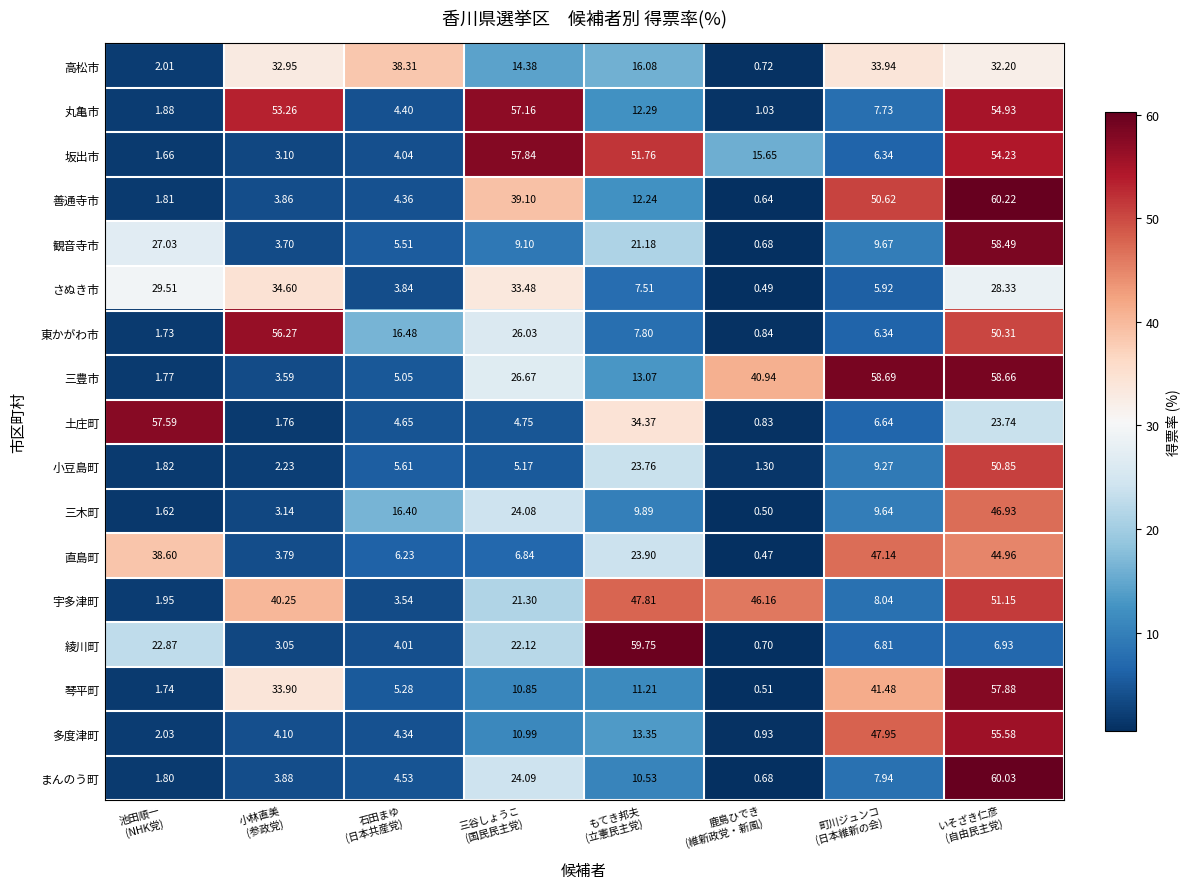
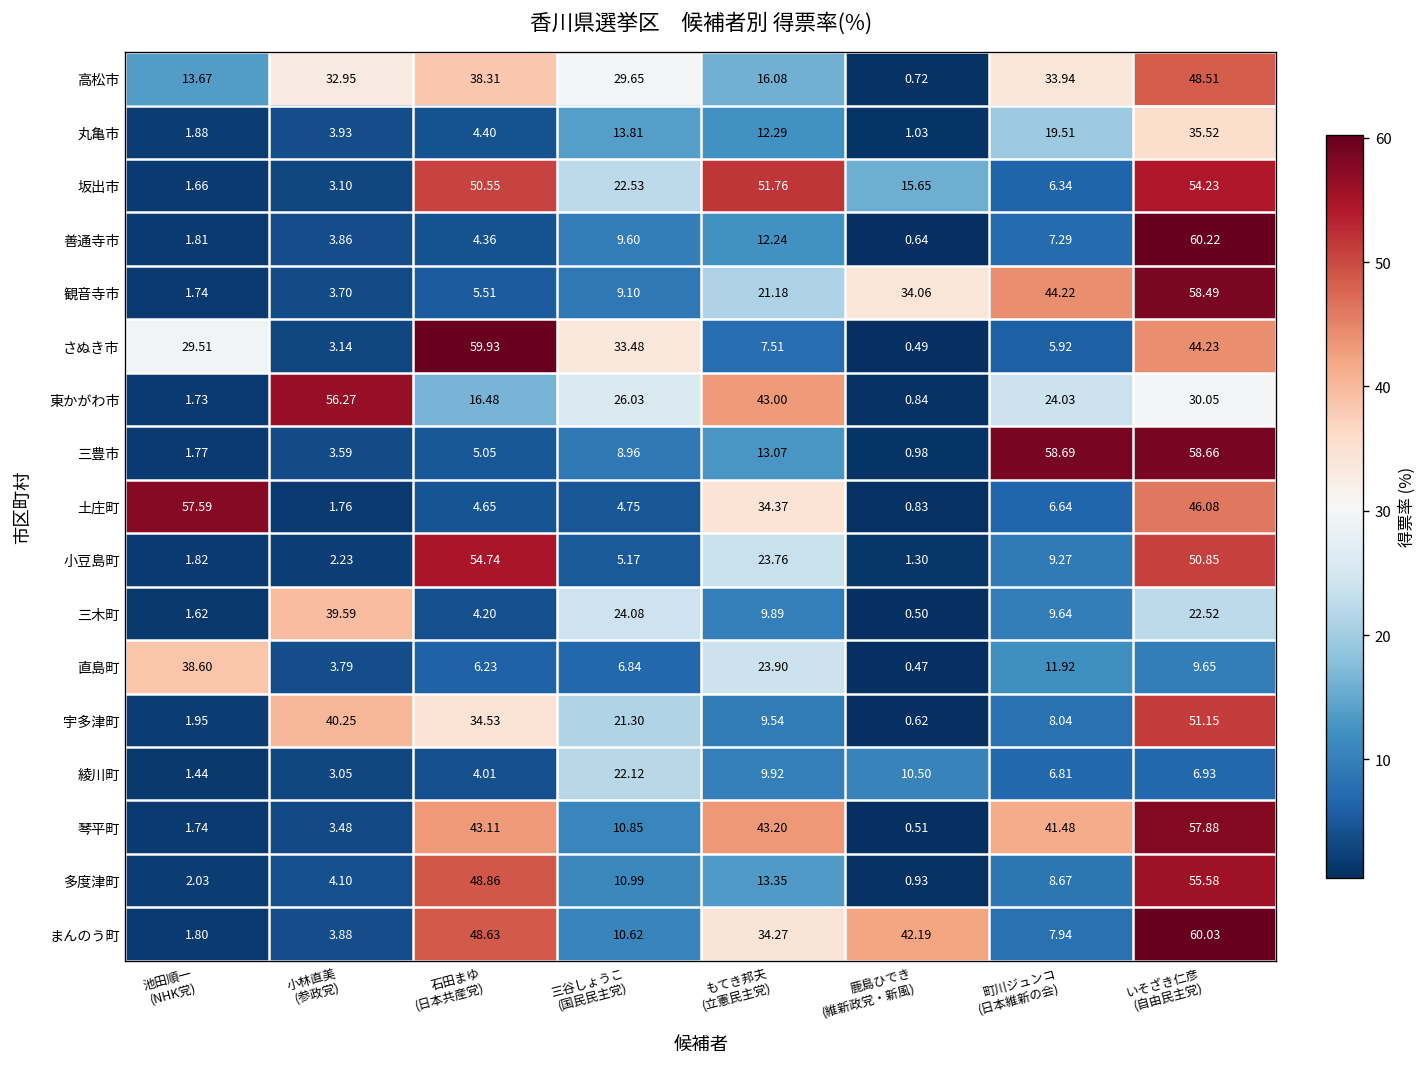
  {
    "高松市": {
-     "池田順一 (NHK党)": 2.01,
+     "池田順一 (NHK党)": 13.67,
      "小林直美 (参政党)": 32.95,
      "石田まゆ (日本共産党)": 38.31,
-     "三谷しょうこ (国民民主党)": 14.38,
+     "三谷しょうこ (国民民主党)": 29.65,
      "もてき邦夫 (立憲民主党)": 16.08,
      "鹿島ひでき (維新政党・新風)": 0.72,
      "町川ジュンコ (日本維新の会)": 33.94,
-     "いそざき仁彦 (自由民主党)": 32.20
+     "いそざき仁彦 (自由民主党)": 48.51
    },
    "丸亀市": {
      "池田順一 (NHK党)": 1.88,
-     "小林直美 (参政党)": 53.26,
+     "小林直美 (参政党)": 3.93,
      "石田まゆ (日本共産党)": 4.40,
-     "三谷しょうこ (国民民主党)": 57.16,
+     "三谷しょうこ (国民民主党)": 13.81,
      "もてき邦夫 (立憲民主党)": 12.29,
      "鹿島ひでき (維新政党・新風)": 1.03,
-     "町川ジュンコ (日本維新の会)": 7.73,
-     "いそざき仁彦 (自由民主党)": 54.93
+     "町川ジュンコ (日本維新の会)": 19.51,
+     "いそざき仁彦 (自由民主党)": 35.52
    },
    "坂出市": {
      "池田順一 (NHK党)": 1.66,
      "小林直美 (参政党)": 3.10,
-     "石田まゆ (日本共産党)": 4.04,
-     "三谷しょうこ (国民民主党)": 57.84,
+     "石田まゆ (日本共産党)": 50.55,
+     "三谷しょうこ (国民民主党)": 22.53,
      "もてき邦夫 (立憲民主党)": 51.76,
      "鹿島ひでき (維新政党・新風)": 15.65,
      "町川ジュンコ (日本維新の会)": 6.34,
      "いそざき仁彦 (自由民主党)": 54.23
    },
    "善通寺市": {
      "池田順一 (NHK党)": 1.81,
      "小林直美 (参政党)": 3.86,
      "石田まゆ (日本共産党)": 4.36,
-     "三谷しょうこ (国民民主党)": 39.10,
+     "三谷しょうこ (国民民主党)": 9.60,
      "もてき邦夫 (立憲民主党)": 12.24,
      "鹿島ひでき (維新政党・新風)": 0.64,
-     "町川ジュンコ (日本維新の会)": 50.62,
+     "町川ジュンコ (日本維新の会)": 7.29,
      "いそざき仁彦 (自由民主党)": 60.22
    },
    "観音寺市": {
-     "池田順一 (NHK党)": 27.03,
+     "池田順一 (NHK党)": 1.74,
      "小林直美 (参政党)": 3.70,
      "石田まゆ (日本共産党)": 5.51,
      "三谷しょうこ (国民民主党)": 9.10,
      "もてき邦夫 (立憲民主党)": 21.18,
-     "鹿島ひでき (維新政党・新風)": 0.68,
-     "町川ジュンコ (日本維新の会)": 9.67,
+     "鹿島ひでき (維新政党・新風)": 34.06,
+     "町川ジュンコ (日本維新の会)": 44.22,
      "いそざき仁彦 (自由民主党)": 58.49
    },
    "さぬき市": {
      "池田順一 (NHK党)": 29.51,
-     "小林直美 (参政党)": 34.60,
-     "石田まゆ (日本共産党)": 3.84,
+     "小林直美 (参政党)": 3.14,
+     "石田まゆ (日本共産党)": 59.93,
      "三谷しょうこ (国民民主党)": 33.48,
      "もてき邦夫 (立憲民主党)": 7.51,
      "鹿島ひでき (維新政党・新風)": 0.49,
      "町川ジュンコ (日本維新の会)": 5.92,
-     "いそざき仁彦 (自由民主党)": 28.33
+     "いそざき仁彦 (自由民主党)": 44.23
    },
    "東かがわ市": {
      "池田順一 (NHK党)": 1.73,
      "小林直美 (参政党)": 56.27,
      "石田まゆ (日本共産党)": 16.48,
      "三谷しょうこ (国民民主党)": 26.03,
-     "もてき邦夫 (立憲民主党)": 7.80,
+     "もてき邦夫 (立憲民主党)": 43.00,
      "鹿島ひでき (維新政党・新風)": 0.84,
-     "町川ジュンコ (日本維新の会)": 6.34,
-     "いそざき仁彦 (自由民主党)": 50.31
+     "町川ジュンコ (日本維新の会)": 24.03,
+     "いそざき仁彦 (自由民主党)": 30.05
    },
    "三豊市": {
      "池田順一 (NHK党)": 1.77,
      "小林直美 (参政党)": 3.59,
      "石田まゆ (日本共産党)": 5.05,
-     "三谷しょうこ (国民民主党)": 26.67,
+     "三谷しょうこ (国民民主党)": 8.96,
      "もてき邦夫 (立憲民主党)": 13.07,
-     "鹿島ひでき (維新政党・新風)": 40.94,
+     "鹿島ひでき (維新政党・新風)": 0.98,
      "町川ジュンコ (日本維新の会)": 58.69,
      "いそざき仁彦 (自由民主党)": 58.66
    },
    "土庄町": {
      "池田順一 (NHK党)": 57.59,
      "小林直美 (参政党)": 1.76,
      "石田まゆ (日本共産党)": 4.65,
      "三谷しょうこ (国民民主党)": 4.75,
      "もてき邦夫 (立憲民主党)": 34.37,
      "鹿島ひでき (維新政党・新風)": 0.83,
      "町川ジュンコ (日本維新の会)": 6.64,
-     "いそざき仁彦 (自由民主党)": 23.74
+     "いそざき仁彦 (自由民主党)": 46.08
    },
    "小豆島町": {
      "池田順一 (NHK党)": 1.82,
      "小林直美 (参政党)": 2.23,
-     "石田まゆ (日本共産党)": 5.61,
+     "石田まゆ (日本共産党)": 54.74,
      "三谷しょうこ (国民民主党)": 5.17,
      "もてき邦夫 (立憲民主党)": 23.76,
      "鹿島ひでき (維新政党・新風)": 1.30,
      "町川ジュンコ (日本維新の会)": 9.27,
      "いそざき仁彦 (自由民主党)": 50.85
    },
    "三木町": {
      "池田順一 (NHK党)": 1.62,
-     "小林直美 (参政党)": 3.14,
-     "石田まゆ (日本共産党)": 16.40,
+     "小林直美 (参政党)": 39.59,
+     "石田まゆ (日本共産党)": 4.20,
      "三谷しょうこ (国民民主党)": 24.08,
      "もてき邦夫 (立憲民主党)": 9.89,
      "鹿島ひでき (維新政党・新風)": 0.50,
      "町川ジュンコ (日本維新の会)": 9.64,
-     "いそざき仁彦 (自由民主党)": 46.93
+     "いそざき仁彦 (自由民主党)": 22.52
    },
    "直島町": {
      "池田順一 (NHK党)": 38.60,
      "小林直美 (参政党)": 3.79,
      "石田まゆ (日本共産党)": 6.23,
      "三谷しょうこ (国民民主党)": 6.84,
      "もてき邦夫 (立憲民主党)": 23.90,
      "鹿島ひでき (維新政党・新風)": 0.47,
-     "町川ジュンコ (日本維新の会)": 47.14,
-     "いそざき仁彦 (自由民主党)": 44.96
+     "町川ジュンコ (日本維新の会)": 11.92,
+     "いそざき仁彦 (自由民主党)": 9.65
    },
    "宇多津町": {
      "池田順一 (NHK党)": 1.95,
      "小林直美 (参政党)": 40.25,
-     "石田まゆ (日本共産党)": 3.54,
+     "石田まゆ (日本共産党)": 34.53,
      "三谷しょうこ (国民民主党)": 21.30,
-     "もてき邦夫 (立憲民主党)": 47.81,
-     "鹿島ひでき (維新政党・新風)": 46.16,
+     "もてき邦夫 (立憲民主党)": 9.54,
+     "鹿島ひでき (維新政党・新風)": 0.62,
      "町川ジュンコ (日本維新の会)": 8.04,
      "いそざき仁彦 (自由民主党)": 51.15
    },
    "綾川町": {
-     "池田順一 (NHK党)": 22.87,
+     "池田順一 (NHK党)": 1.44,
      "小林直美 (参政党)": 3.05,
      "石田まゆ (日本共産党)": 4.01,
      "三谷しょうこ (国民民主党)": 22.12,
-     "もてき邦夫 (立憲民主党)": 59.75,
-     "鹿島ひでき (維新政党・新風)": 0.70,
+     "もてき邦夫 (立憲民主党)": 9.92,
+     "鹿島ひでき (維新政党・新風)": 10.50,
      "町川ジュンコ (日本維新の会)": 6.81,
      "いそざき仁彦 (自由民主党)": 6.93
    },
    "琴平町": {
      "池田順一 (NHK党)": 1.74,
-     "小林直美 (参政党)": 33.90,
-     "石田まゆ (日本共産党)": 5.28,
+     "小林直美 (参政党)": 3.48,
+     "石田まゆ (日本共産党)": 43.11,
      "三谷しょうこ (国民民主党)": 10.85,
-     "もてき邦夫 (立憲民主党)": 11.21,
+     "もてき邦夫 (立憲民主党)": 43.20,
      "鹿島ひでき (維新政党・新風)": 0.51,
      "町川ジュンコ (日本維新の会)": 41.48,
      "いそざき仁彦 (自由民主党)": 57.88
    },
    "多度津町": {
      "池田順一 (NHK党)": 2.03,
      "小林直美 (参政党)": 4.10,
-     "石田まゆ (日本共産党)": 4.34,
+     "石田まゆ (日本共産党)": 48.86,
      "三谷しょうこ (国民民主党)": 10.99,
      "もてき邦夫 (立憲民主党)": 13.35,
      "鹿島ひでき (維新政党・新風)": 0.93,
-     "町川ジュンコ (日本維新の会)": 47.95,
+     "町川ジュンコ (日本維新の会)": 8.67,
      "いそざき仁彦 (自由民主党)": 55.58
    },
    "まんのう町": {
      "池田順一 (NHK党)": 1.80,
      "小林直美 (参政党)": 3.88,
-     "石田まゆ (日本共産党)": 4.53,
-     "三谷しょうこ (国民民主党)": 24.09,
-     "もてき邦夫 (立憲民主党)": 10.53,
-     "鹿島ひでき (維新政党・新風)": 0.68,
+     "石田まゆ (日本共産党)": 48.63,
+     "三谷しょうこ (国民民主党)": 10.62,
+     "もてき邦夫 (立憲民主党)": 34.27,
+     "鹿島ひでき (維新政党・新風)": 42.19,
      "町川ジュンコ (日本維新の会)": 7.94,
      "いそざき仁彦 (自由民主党)": 60.03
    }
  }
